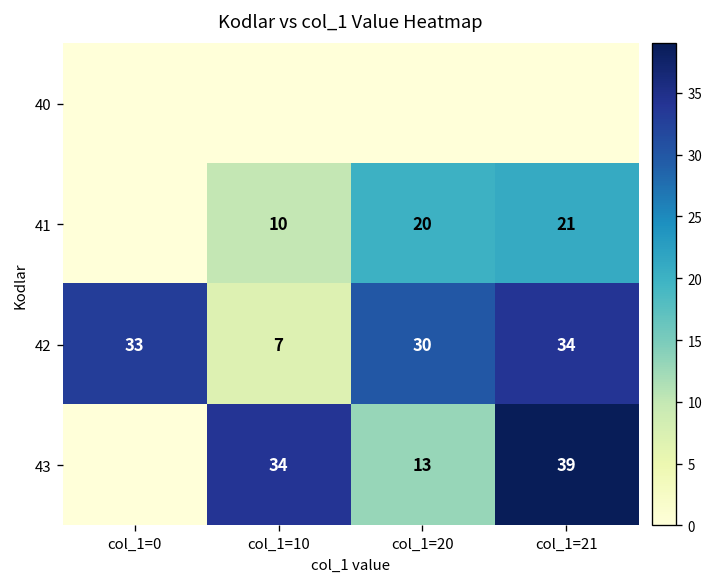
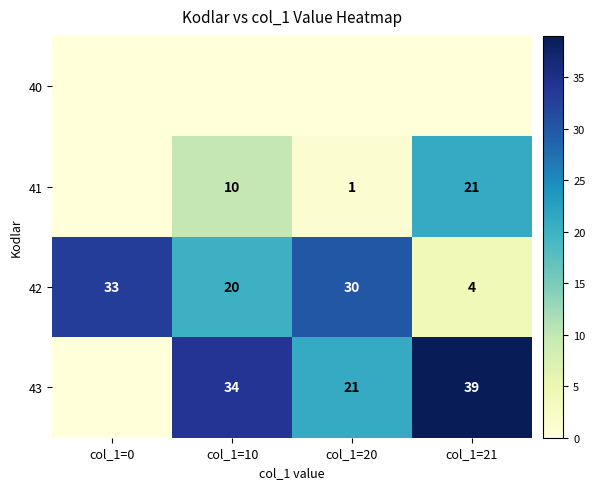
  {
    "41": {
      "col_1=10": 10,
-     "col_1=20": 20,
+     "col_1=20": 1,
      "col_1=21": 21
    },
    "42": {
      "col_1=0": 33,
-     "col_1=10": 7,
+     "col_1=10": 20,
      "col_1=20": 30,
-     "col_1=21": 34
+     "col_1=21": 4
    },
    "43": {
      "col_1=10": 34,
-     "col_1=20": 13,
+     "col_1=20": 21,
      "col_1=21": 39
    }
  }
